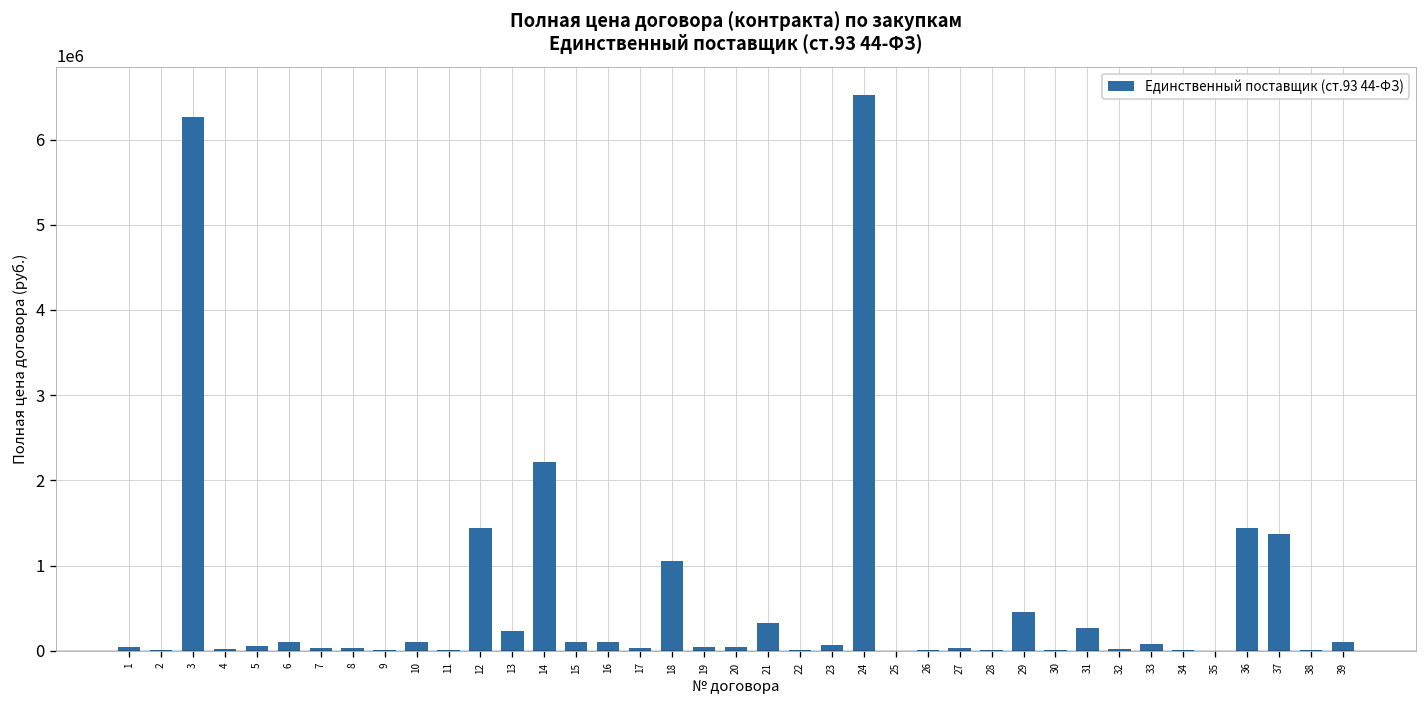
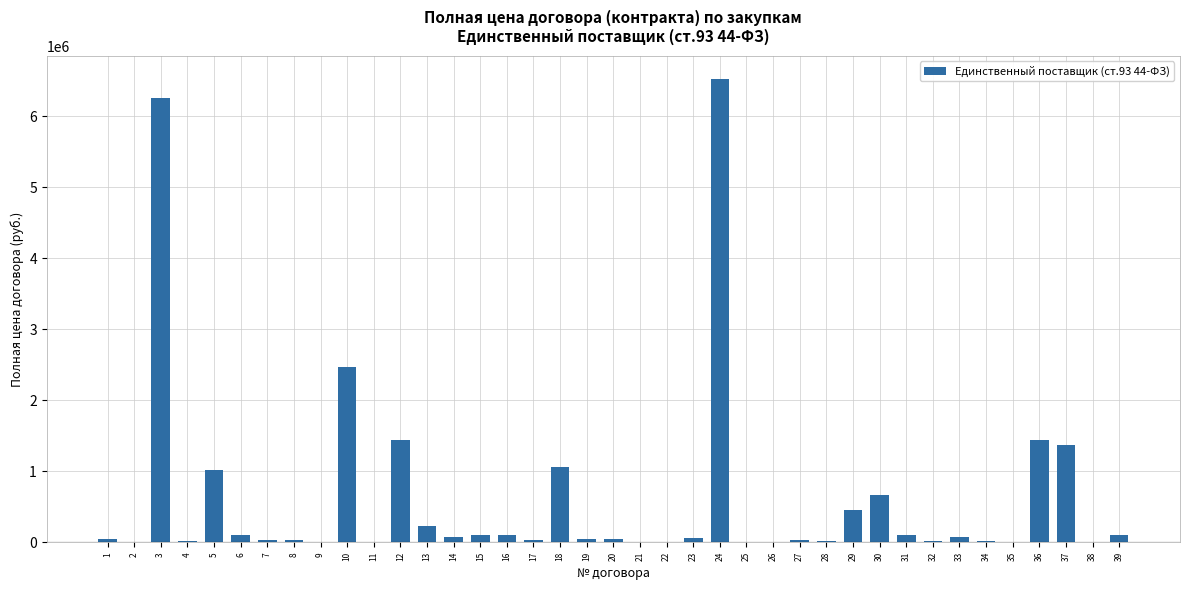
  {
    "1": 0,
    "3": 6300000,
-   "5": 100000,
+   "5": 1000000,
    "6": 100000,
-   "10": 100000,
+   "10": 2500000,
    "12": 1400000,
    "13": 200000,
-   "14": 2200000,
+   "14": 100000,
    "15": 100000,
    "16": 100000,
    "18": 1100000,
    "19": 0,
    "20": 0,
-   "21": 300000,
+   "21": 0,
    "23": 100000,
    "24": 6500000,
    "27": 0,
    "29": 500000,
-   "30": 0,
-   "31": 300000,
+   "30": 700000,
+   "31": 100000,
    "33": 100000,
    "36": 1400000,
    "37": 1400000,
    "39": 100000
  }
